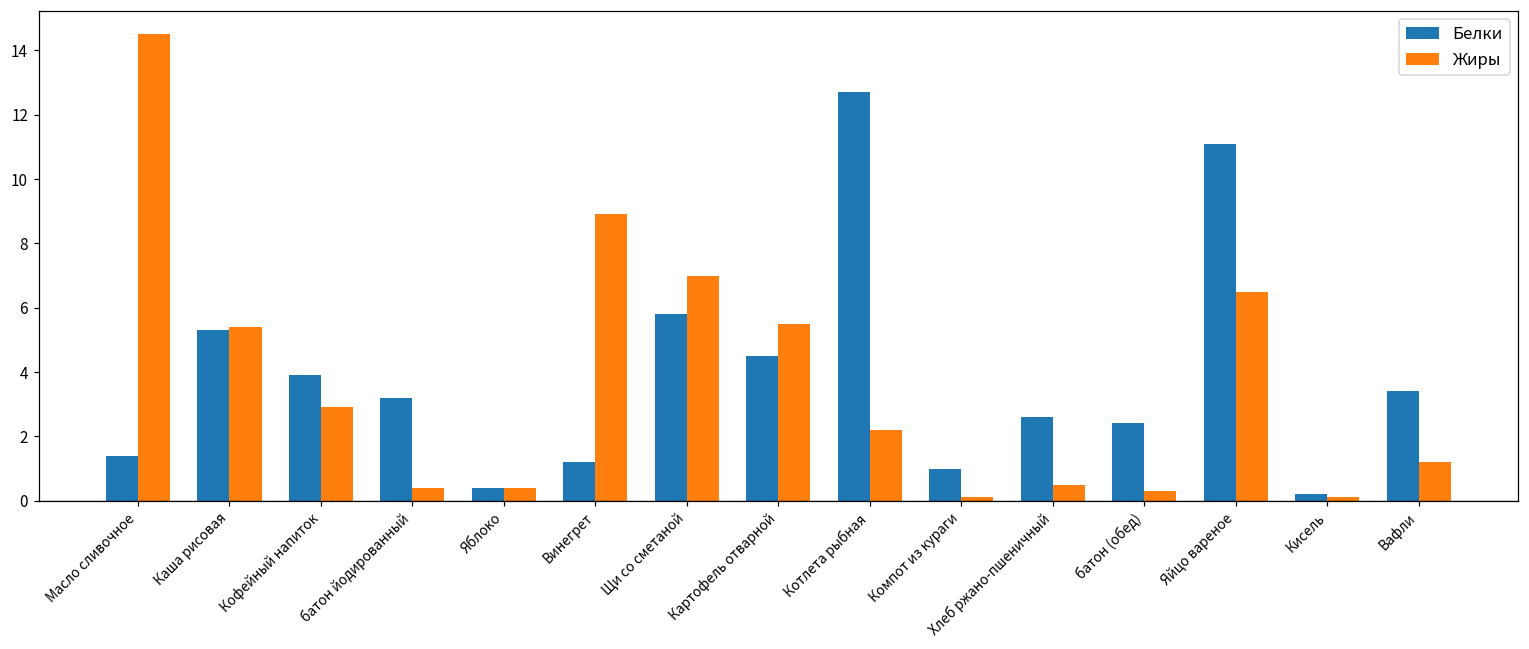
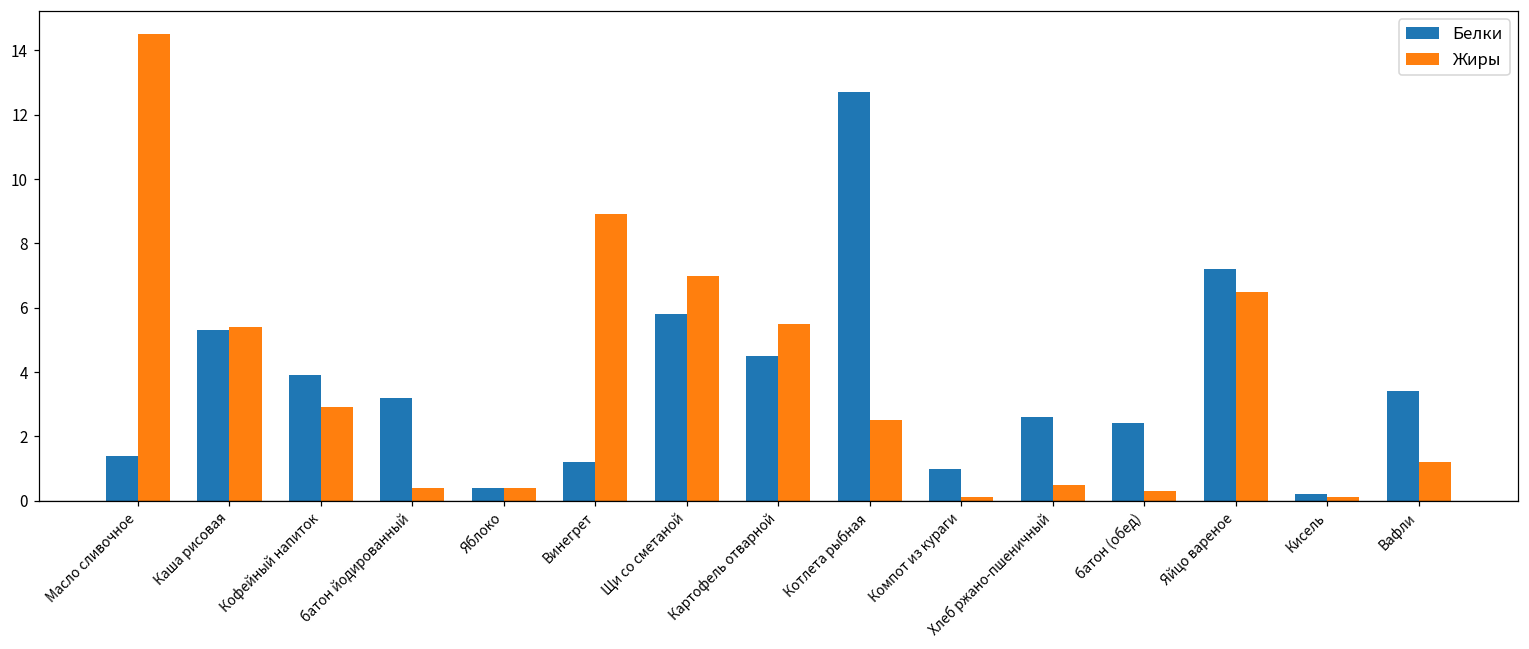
  {
    "Белки": {
      "Масло сливочное": 1.4,
      "Каша рисовая": 5.3,
      "Кофейный напиток": 3.9,
      "батон йодированный": 3.2,
      "Яблоко": 0.4,
      "Винегрет": 1.2,
      "Щи со сметаной": 5.8,
      "Картофель отварной": 4.5,
      "Котлета рыбная": 12.7,
      "Компот из кураги": 1.0,
      "Хлеб ржано-пшеничный": 2.6,
      "батон (обед)": 2.4,
-     "Яйцо вареное": 11.1,
+     "Яйцо вареное": 7.2,
      "Кисель": 0.2,
      "Вафли": 3.4
    },
    "Жиры": {
      "Масло сливочное": 14.5,
      "Каша рисовая": 5.4,
      "Кофейный напиток": 2.9,
      "батон йодированный": 0.4,
      "Яблоко": 0.4,
      "Винегрет": 8.9,
      "Щи со сметаной": 7.0,
      "Картофель отварной": 5.5,
-     "Котлета рыбная": 2.2,
+     "Котлета рыбная": 2.5,
      "Компот из кураги": 0.1,
      "Хлеб ржано-пшеничный": 0.5,
      "батон (обед)": 0.3,
      "Яйцо вареное": 6.5,
      "Кисель": 0.1,
      "Вафли": 1.2
    }
  }
